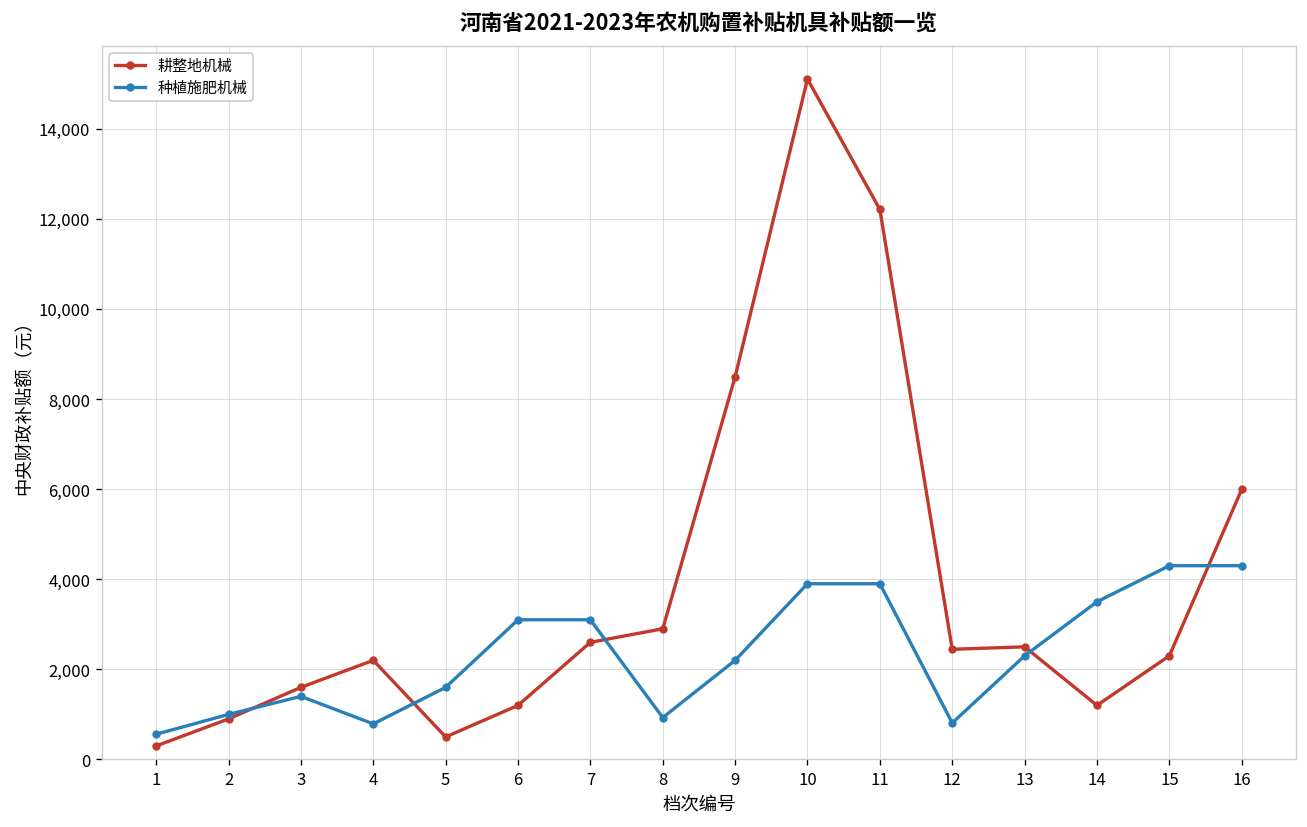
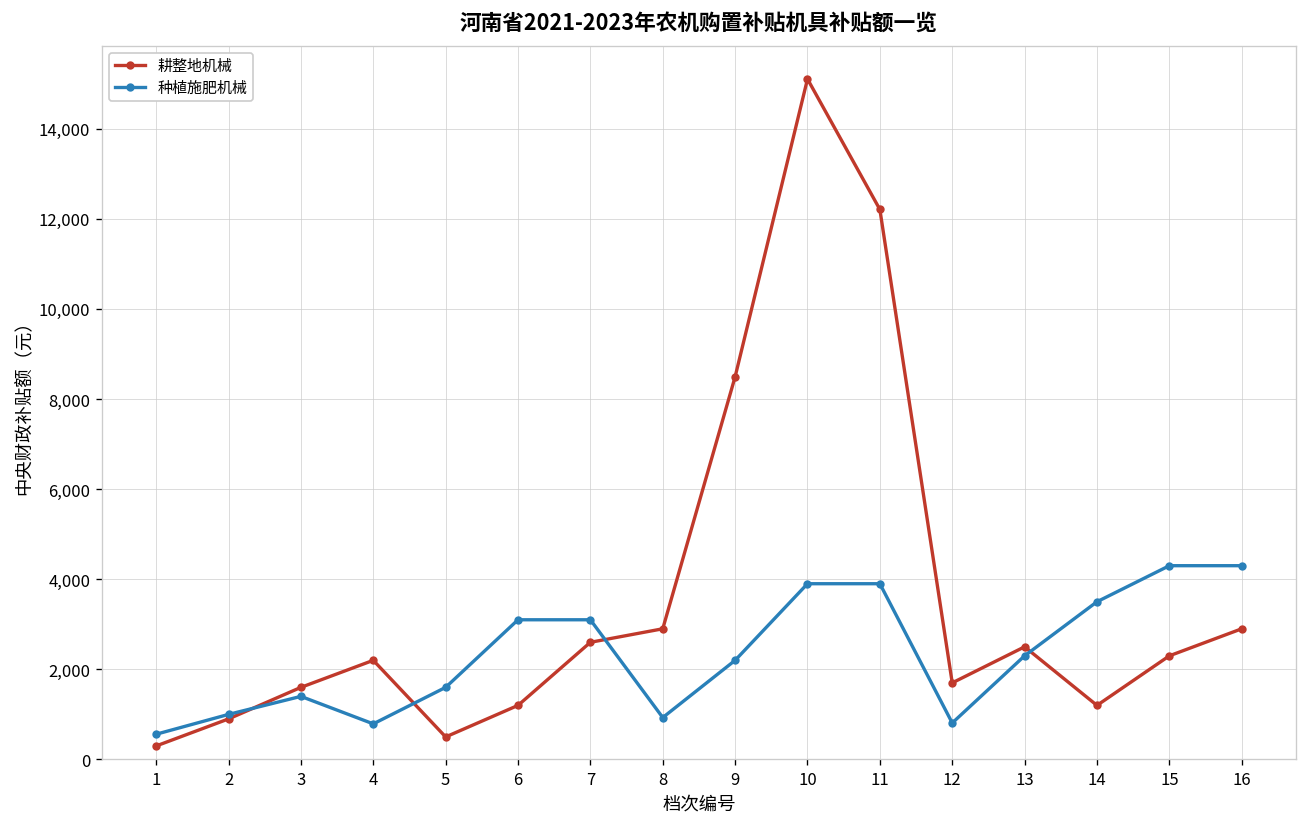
  {
    "耕整地机械": {
      "1": "300",
      "2": "900",
      "3": "1,600",
      "4": "2,200",
      "5": "500",
      "6": "1,200",
      "7": "2,600",
      "8": "2,900",
      "9": "8,500",
      "10": "15,100",
      "11": "12,200",
-     "12": "2,400",
+     "12": "1,700",
      "13": "2,500",
      "14": "1,200",
      "15": "2,300",
-     "16": "6,000"
+     "16": "2,900"
    },
    "种植施肥机械": {
      "1": "600",
      "2": "1,000",
      "3": "1,400",
      "4": "800",
      "5": "1,600",
      "6": "3,100",
      "7": "3,100",
      "8": "900",
      "9": "2,200",
      "10": "3,900",
      "11": "3,900",
      "12": "800",
      "13": "2,300",
      "14": "3,500",
      "15": "4,300",
      "16": "4,300"
    }
  }
